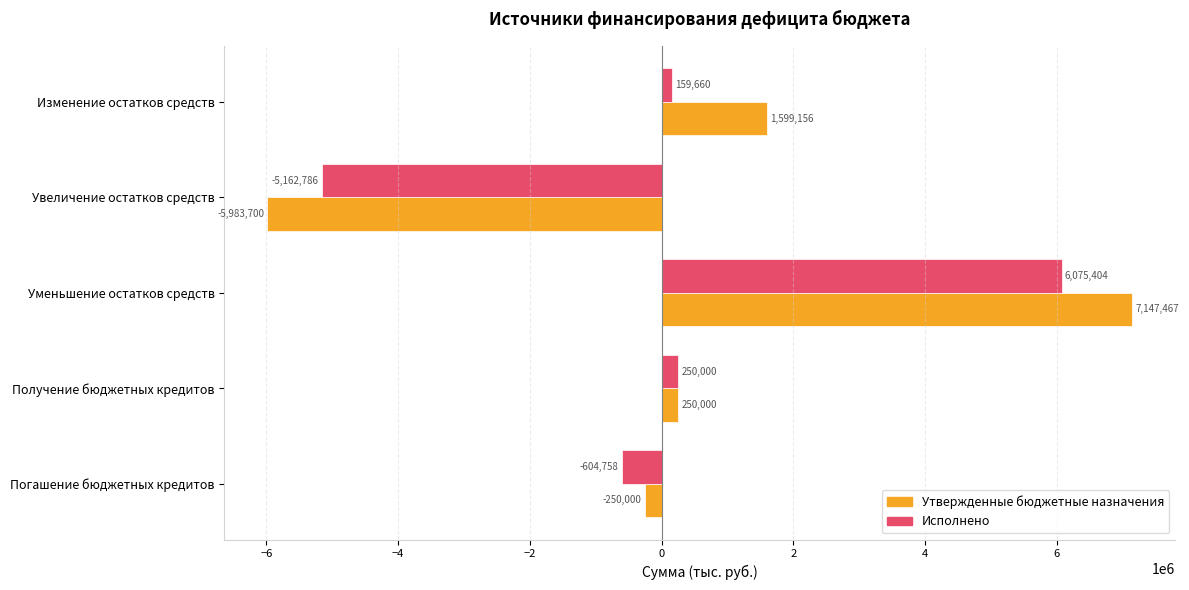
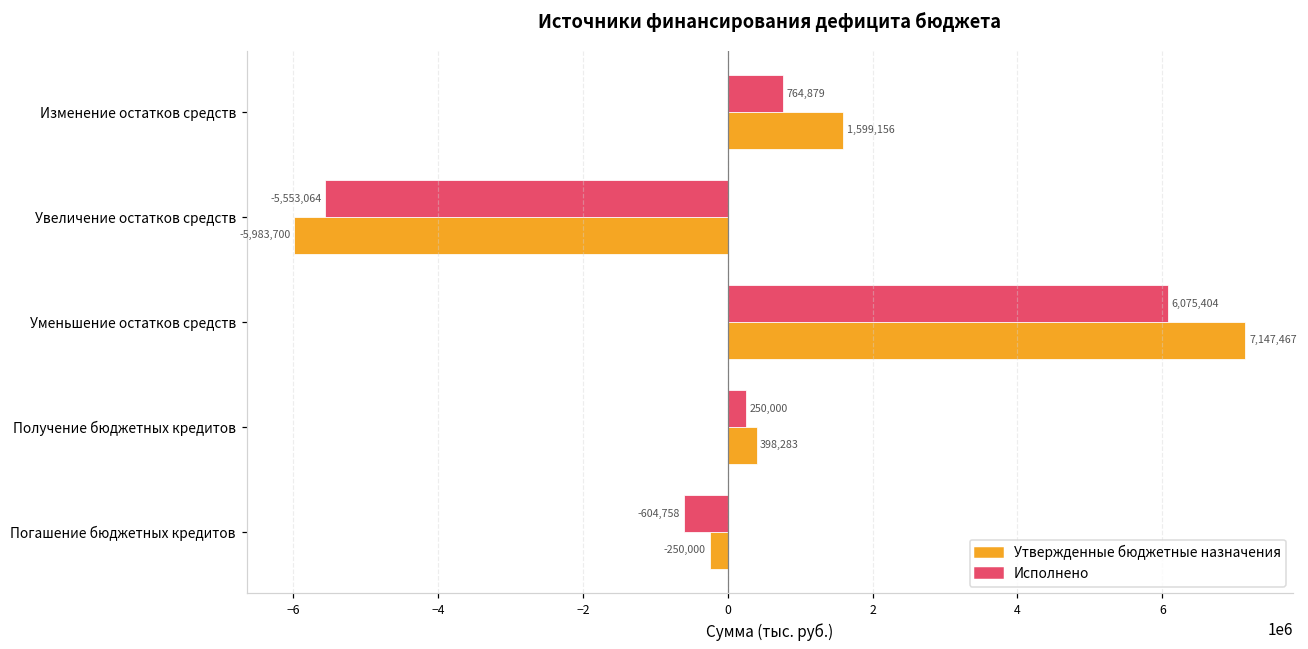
  {
    "Утвержденные бюджетные назначения": {
      "Изменение остатков средств": "1,599,156",
      "Увеличение остатков средств": "-5,983,700",
      "Уменьшение остатков средств": "7,147,467",
-     "Получение бюджетных кредитов": "250,000",
+     "Получение бюджетных кредитов": "398,283",
      "Погашение бюджетных кредитов": "-250,000"
    },
    "Исполнено": {
-     "Изменение остатков средств": "159,660",
-     "Увеличение остатков средств": "-5,162,786",
+     "Изменение остатков средств": "764,879",
+     "Увеличение остатков средств": "-5,553,064",
      "Уменьшение остатков средств": "6,075,404",
      "Получение бюджетных кредитов": "250,000",
      "Погашение бюджетных кредитов": "-604,758"
    }
  }
